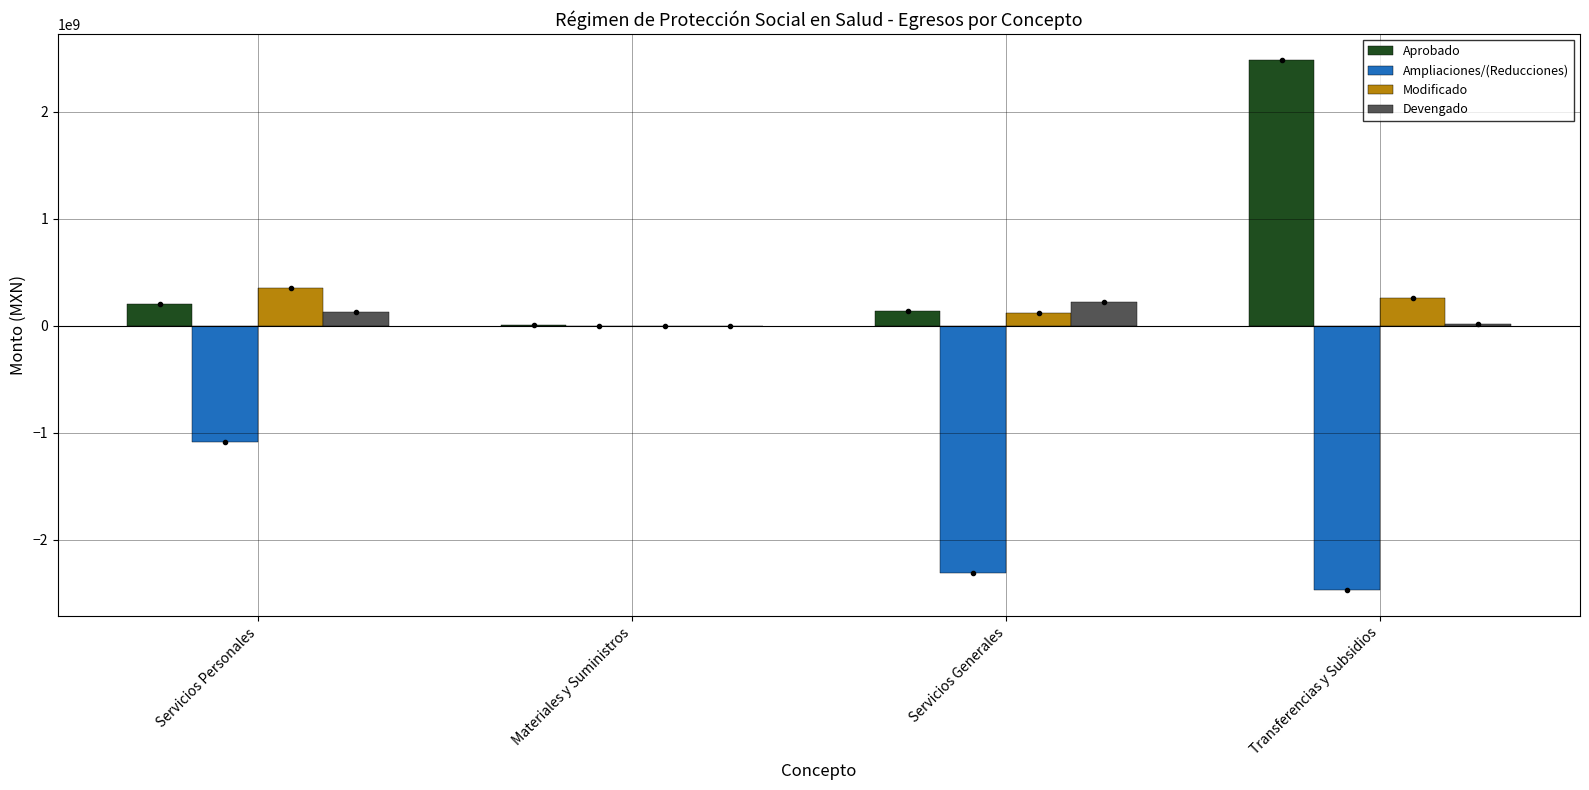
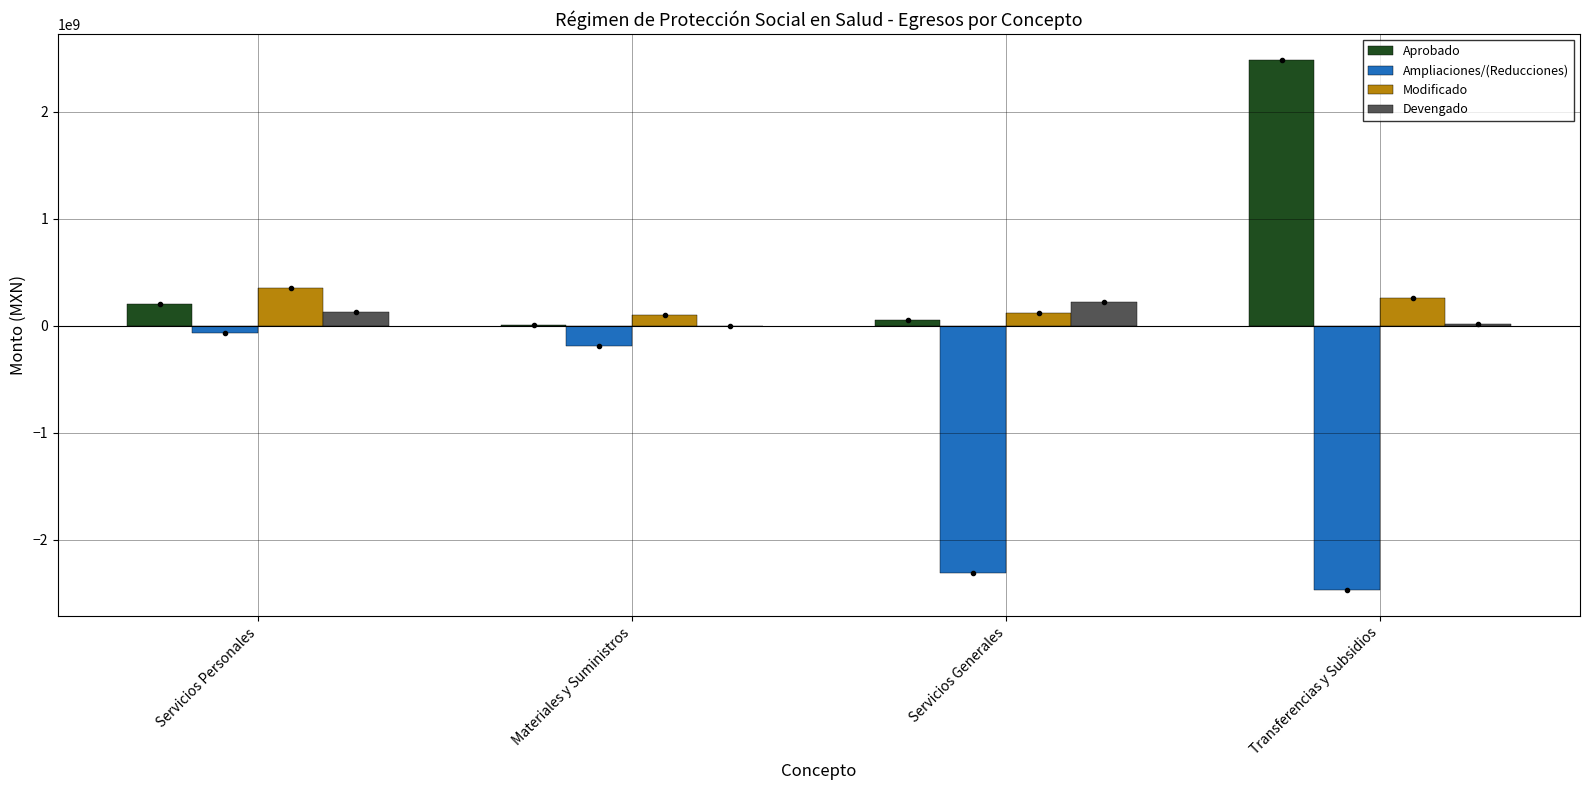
  {
    "Aprobado": {
      "Servicios Personales": 200000000,
-     "Servicios Generales": 130000000,
+     "Servicios Generales": 50000000,
      "Transferencias y Subsidios": 2480000000
    },
    "Ampliaciones/(Reducciones)": {
-     "Servicios Personales": -1090000000,
-     "Materiales y Suministros": 0,
+     "Servicios Personales": -70000000,
+     "Materiales y Suministros": -190000000,
      "Servicios Generales": -2310000000,
      "Transferencias y Subsidios": -2470000000
    },
    "Modificado": {
      "Servicios Personales": 360000000,
-     "Materiales y Suministros": 0,
+     "Materiales y Suministros": 100000000,
      "Servicios Generales": 120000000,
      "Transferencias y Subsidios": 260000000
    },
    "Devengado": {
      "Servicios Personales": 130000000,
      "Servicios Generales": 220000000
    }
  }
